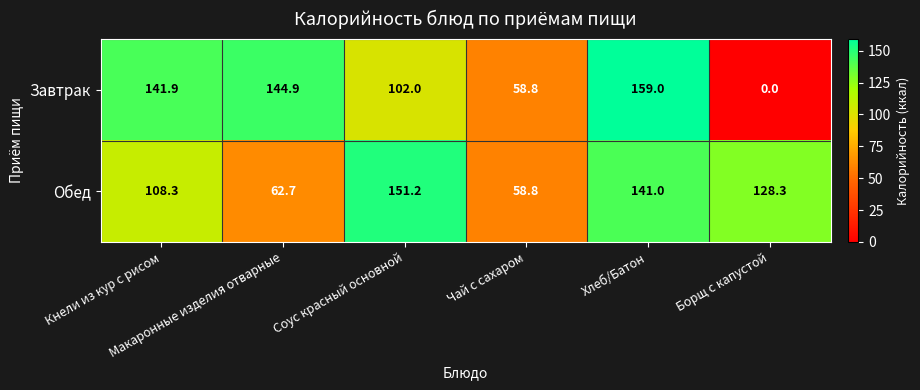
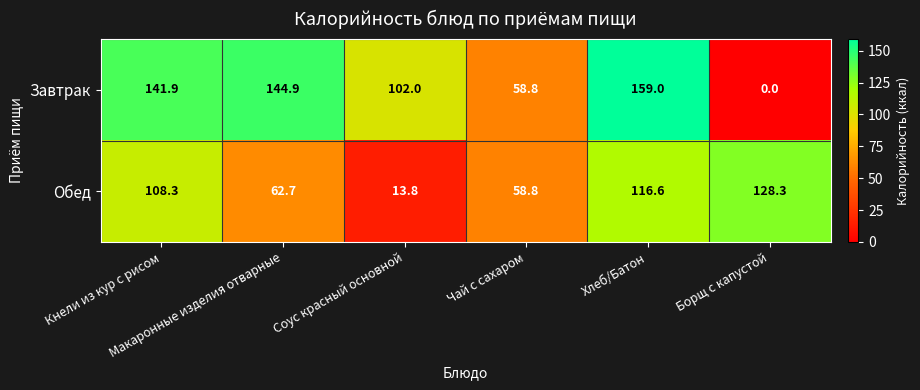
  {
    "Завтрак": {
      "Кнели из кур с рисом": 141.9,
      "Макаронные изделия отварные": 144.9,
      "Соус красный основной": 102.0,
      "Чай с сахаром": 58.8,
      "Хлеб/Батон": 159.0,
      "Борщ с капустой": 0.0
    },
    "Обед": {
      "Кнели из кур с рисом": 108.3,
      "Макаронные изделия отварные": 62.7,
-     "Соус красный основной": 151.2,
+     "Соус красный основной": 13.8,
      "Чай с сахаром": 58.8,
-     "Хлеб/Батон": 141.0,
+     "Хлеб/Батон": 116.6,
      "Борщ с капустой": 128.3
    }
  }
